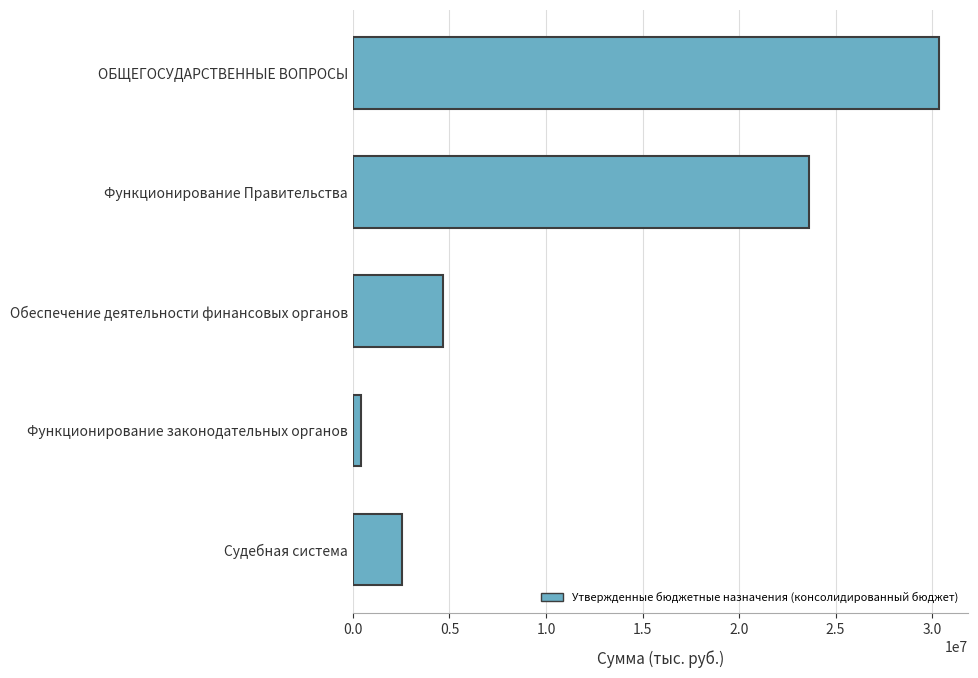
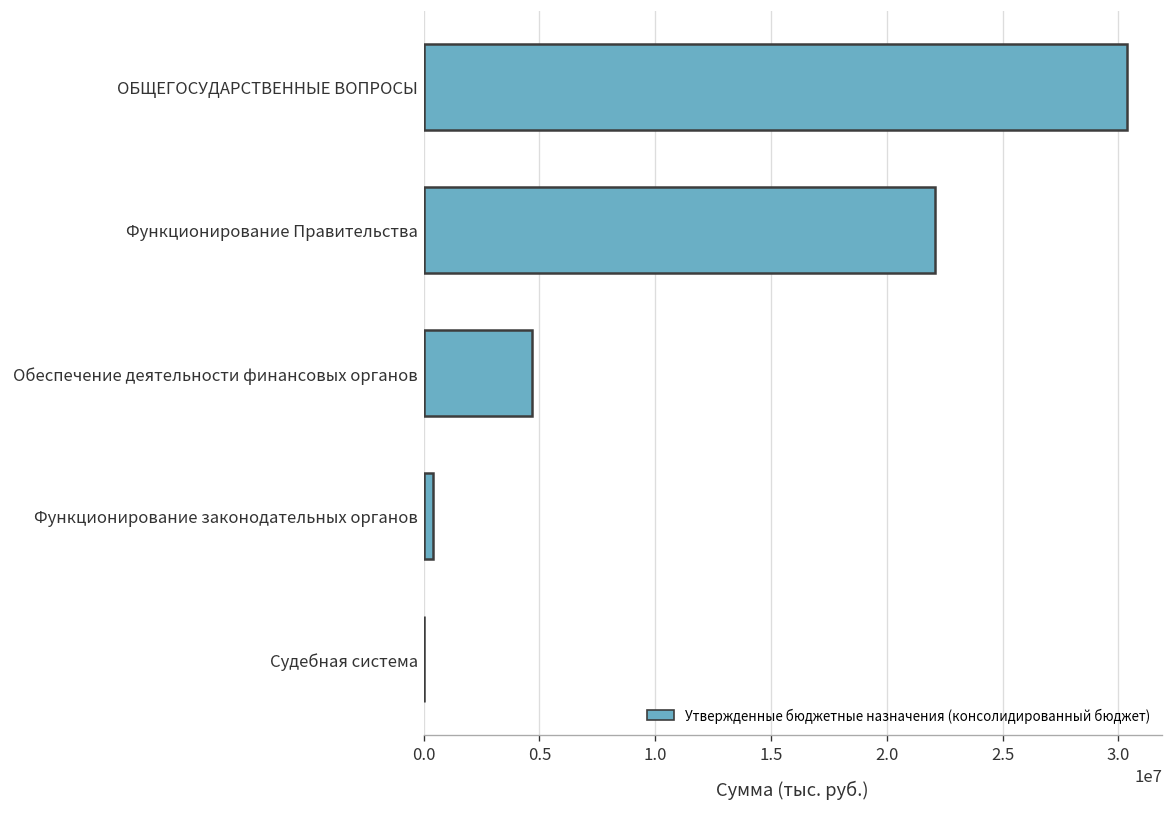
  {
    "ОБЩЕГОСУДАРСТВЕННЫЕ ВОПРОСЫ": 30400000,
-   "Функционирование Правительства": 23600000,
+   "Функционирование Правительства": 22100000,
    "Обеспечение деятельности финансовых органов": 4700000,
    "Функционирование законодательных органов": 400000,
-   "Судебная система": 2500000
+   "Судебная система": 0
  }
